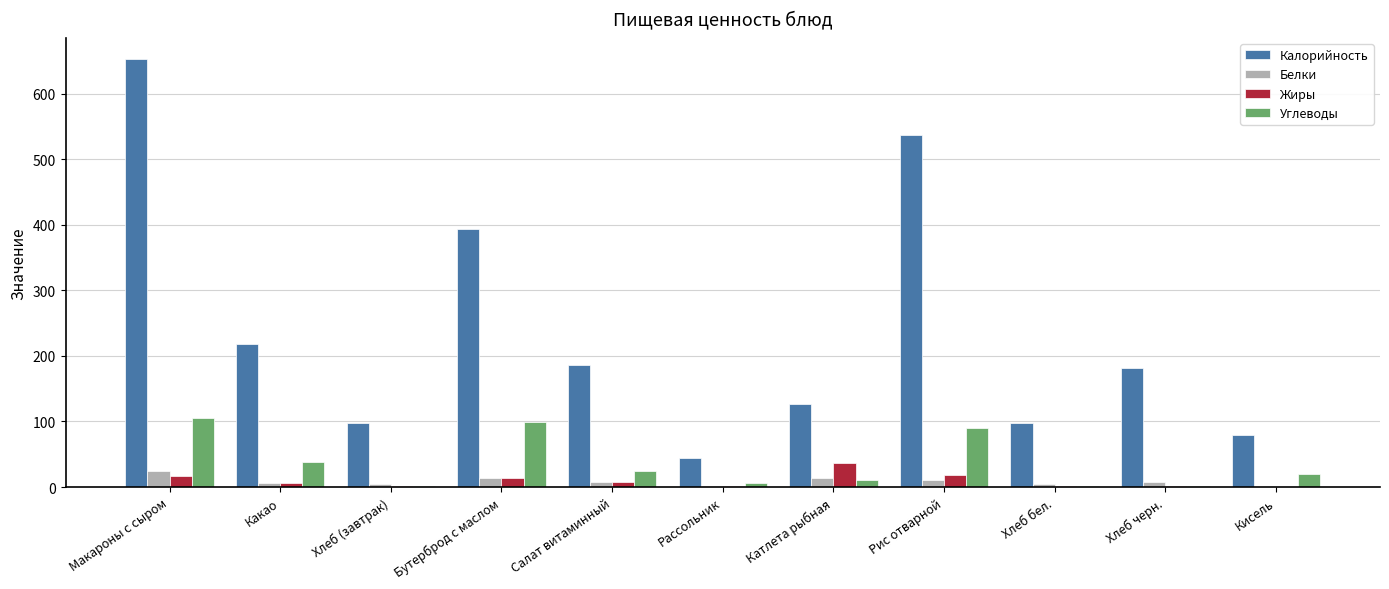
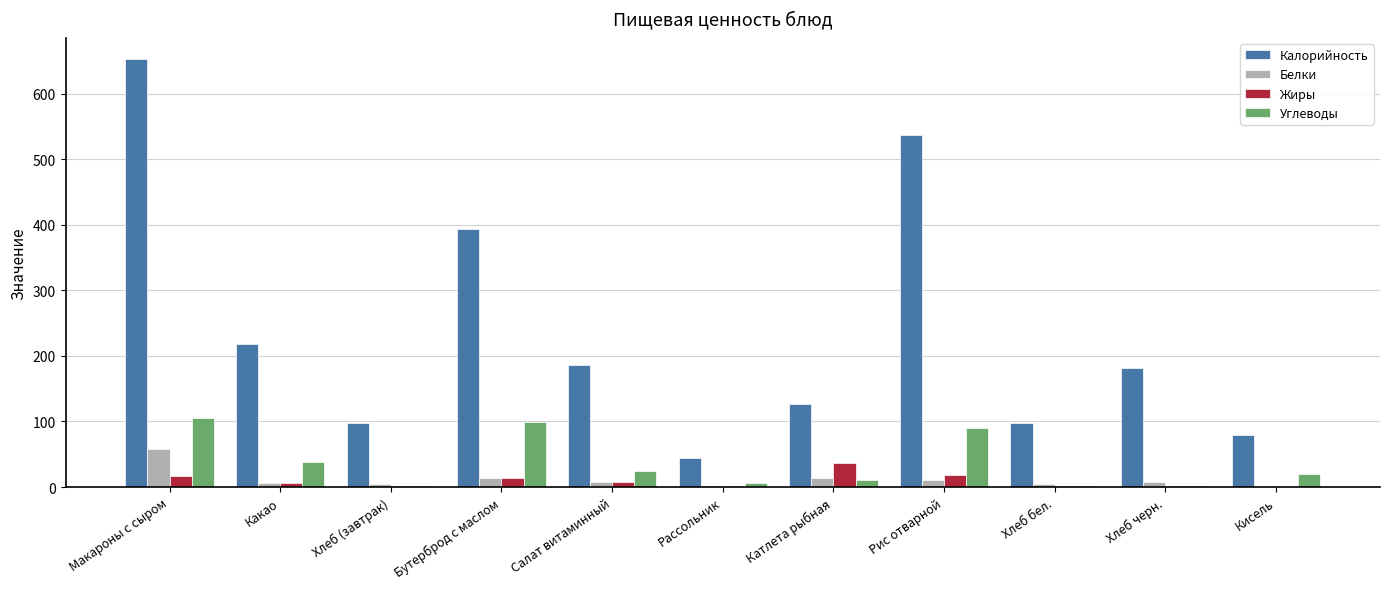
  {
    "Калорийность": {
      "Макароны с сыром": 650,
      "Какао": 220,
      "Хлеб (завтрак)": 100,
      "Бутерброд с маслом": 390,
      "Салат витаминный": 190,
      "Рассольник": 40,
      "Катлета рыбная": 130,
      "Рис отварной": 540,
      "Хлеб бел.": 100,
      "Хлеб черн.": 180,
      "Кисель": 80
    },
    "Белки": {
-     "Макароны с сыром": 30,
+     "Макароны с сыром": 60,
      "Какао": 10,
      "Хлеб (завтрак)": 0,
      "Бутерброд с маслом": 10,
      "Салат витаминный": 10,
      "Катлета рыбная": 10,
      "Рис отварной": 10,
      "Хлеб бел.": 0,
      "Хлеб черн.": 10,
      "Кисель": 0
    },
    "Жиры": {
      "Макароны с сыром": 20,
      "Какао": 10,
      "Бутерброд с маслом": 10,
      "Салат витаминный": 10,
      "Катлета рыбная": 40,
      "Рис отварной": 20,
      "Кисель": 0
    },
    "Углеводы": {
      "Макароны с сыром": 110,
      "Какао": 40,
      "Бутерброд с маслом": 100,
      "Салат витаминный": 30,
      "Рассольник": 10,
      "Катлета рыбная": 10,
      "Рис отварной": 90,
      "Кисель": 20
    }
  }
